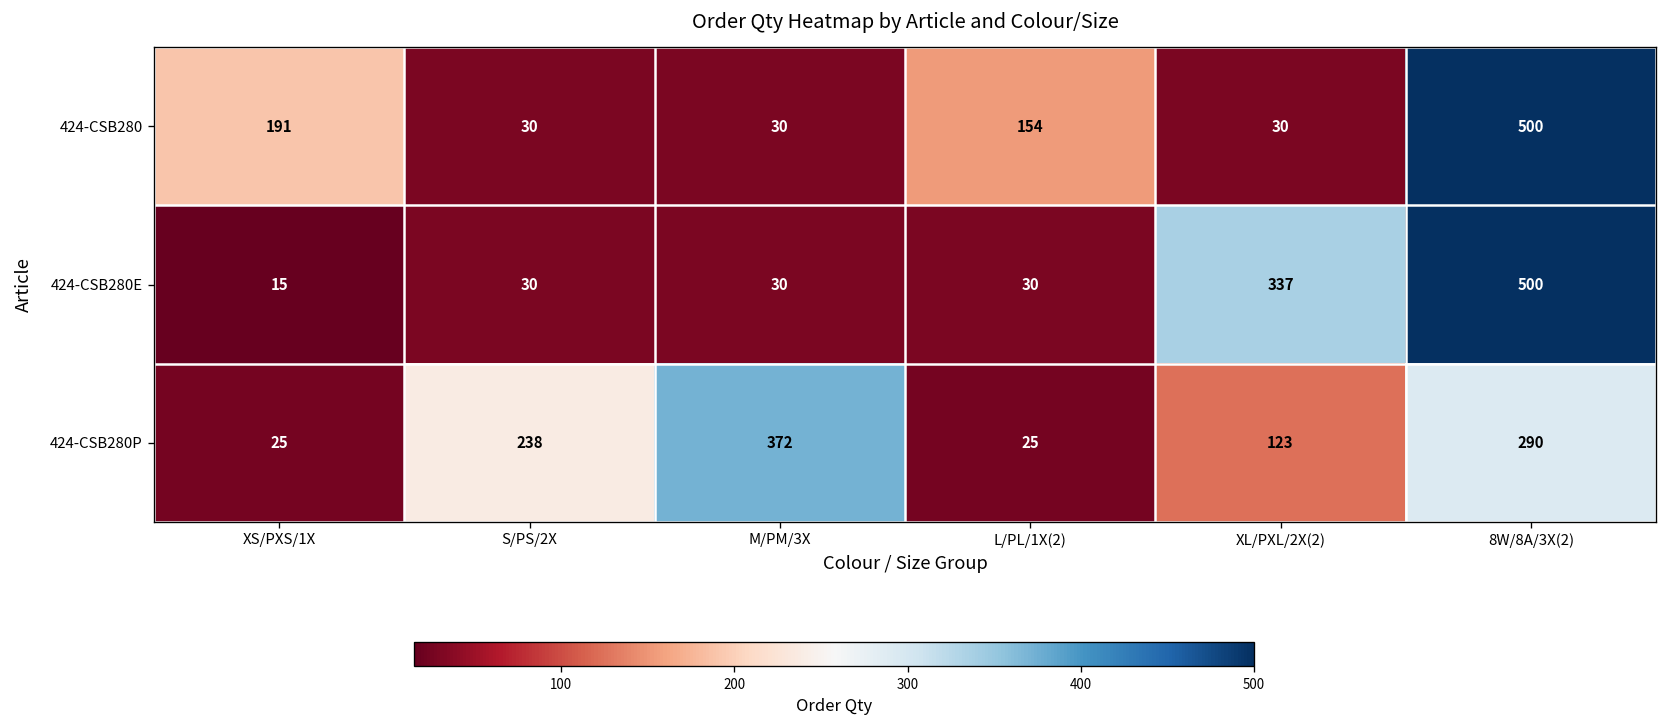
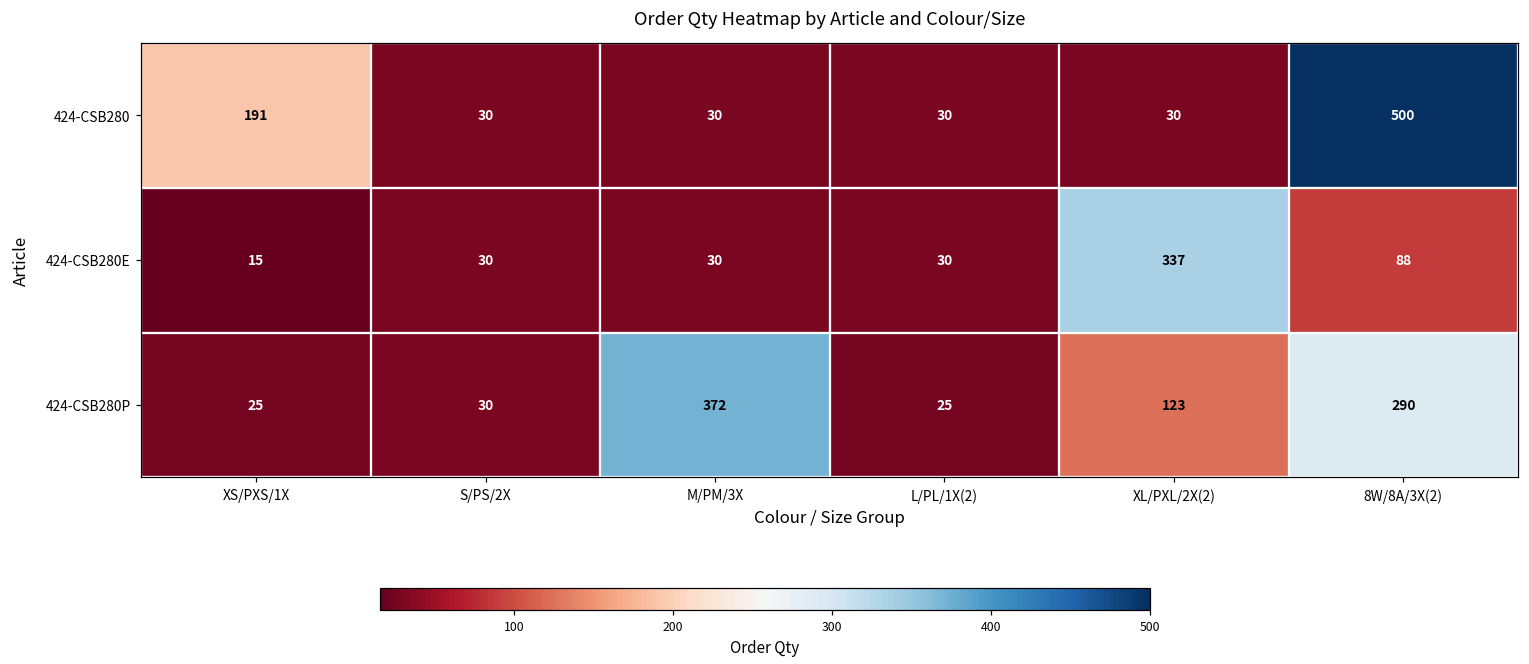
  {
    "424-CSB280": {
      "XS/PXS/1X": 191,
      "S/PS/2X": 30,
      "M/PM/3X": 30,
-     "L/PL/1X(2)": 154,
+     "L/PL/1X(2)": 30,
      "XL/PXL/2X(2)": 30,
      "8W/8A/3X(2)": 500
    },
    "424-CSB280E": {
      "XS/PXS/1X": 15,
      "S/PS/2X": 30,
      "M/PM/3X": 30,
      "L/PL/1X(2)": 30,
      "XL/PXL/2X(2)": 337,
-     "8W/8A/3X(2)": 500
+     "8W/8A/3X(2)": 88
    },
    "424-CSB280P": {
      "XS/PXS/1X": 25,
-     "S/PS/2X": 238,
+     "S/PS/2X": 30,
      "M/PM/3X": 372,
      "L/PL/1X(2)": 25,
      "XL/PXL/2X(2)": 123,
      "8W/8A/3X(2)": 290
    }
  }
